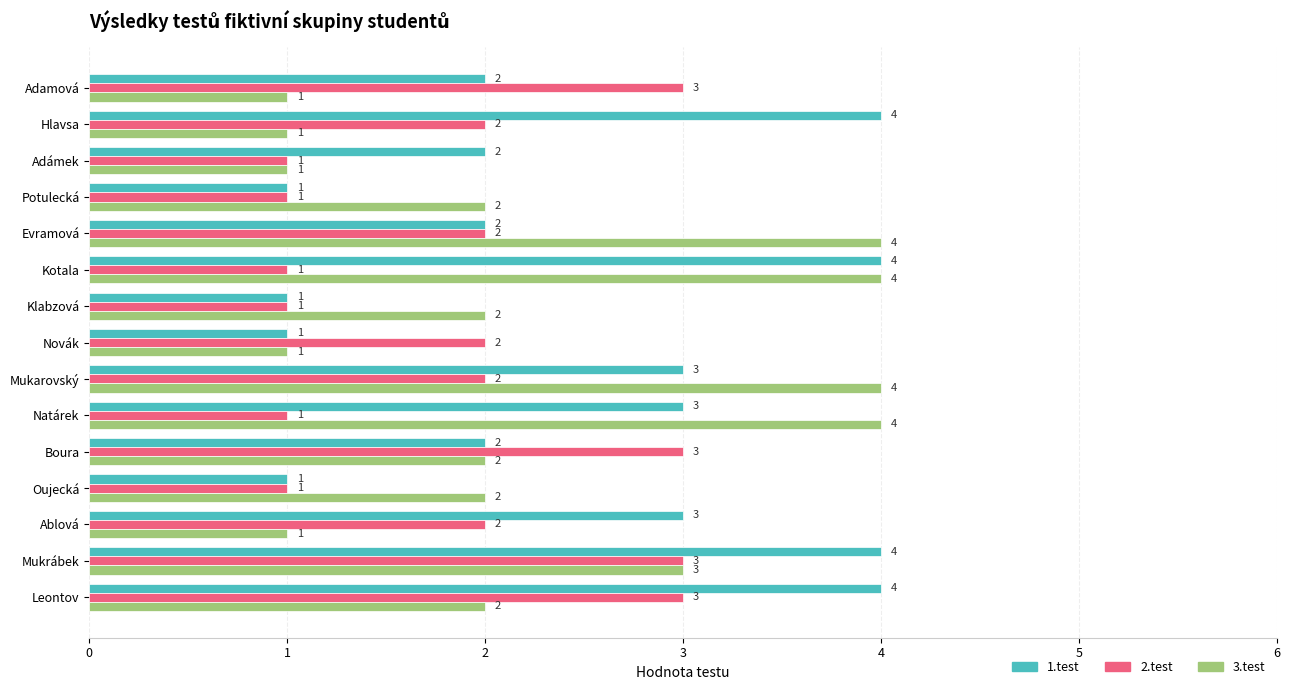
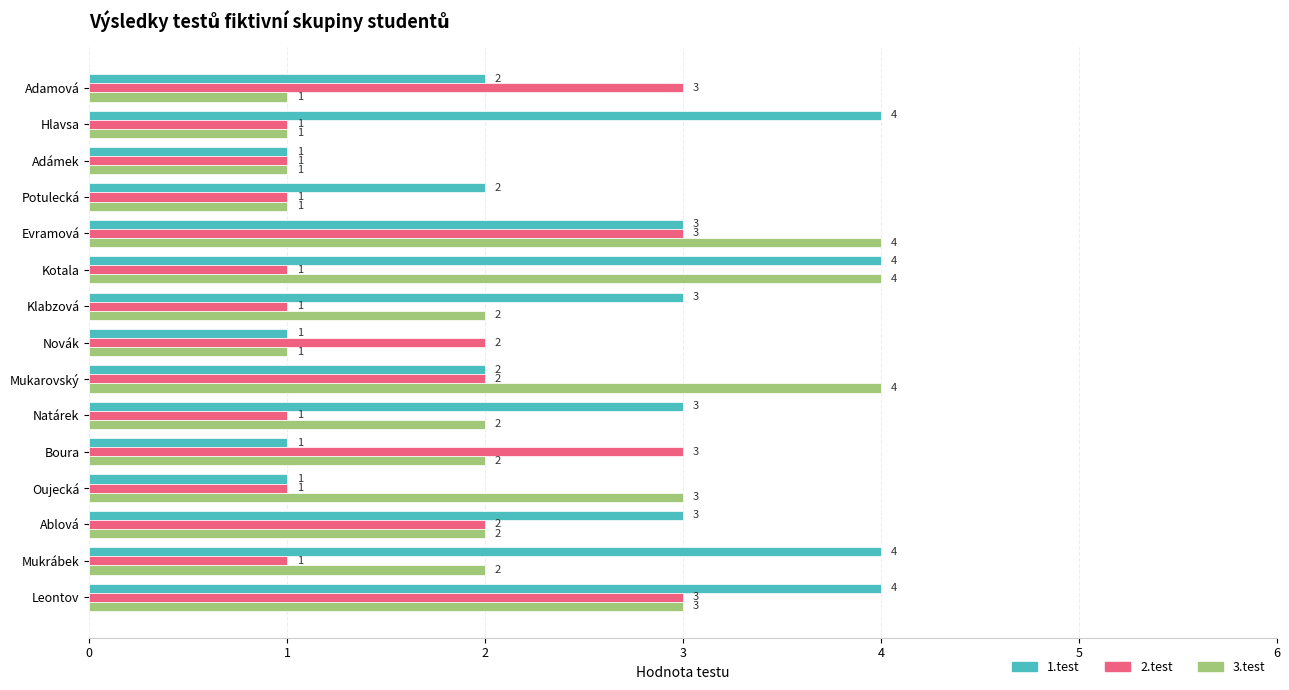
  {
    "1.test": {
      "Adamová": 2,
      "Hlavsa": 4,
-     "Adámek": 2,
-     "Potulecká": 1,
-     "Evramová": 2,
+     "Adámek": 1,
+     "Potulecká": 2,
+     "Evramová": 3,
      "Kotala": 4,
-     "Klabzová": 1,
+     "Klabzová": 3,
      "Novák": 1,
-     "Mukarovský": 3,
+     "Mukarovský": 2,
      "Natárek": 3,
-     "Boura": 2,
+     "Boura": 1,
      "Oujecká": 1,
      "Ablová": 3,
      "Mukrábek": 4,
      "Leontov": 4
    },
    "2.test": {
      "Adamová": 3,
-     "Hlavsa": 2,
+     "Hlavsa": 1,
      "Adámek": 1,
      "Potulecká": 1,
-     "Evramová": 2,
+     "Evramová": 3,
      "Kotala": 1,
      "Klabzová": 1,
      "Novák": 2,
      "Mukarovský": 2,
      "Natárek": 1,
      "Boura": 3,
      "Oujecká": 1,
      "Ablová": 2,
-     "Mukrábek": 3,
+     "Mukrábek": 1,
      "Leontov": 3
    },
    "3.test": {
      "Adamová": 1,
      "Hlavsa": 1,
      "Adámek": 1,
-     "Potulecká": 2,
+     "Potulecká": 1,
      "Evramová": 4,
      "Kotala": 4,
      "Klabzová": 2,
      "Novák": 1,
      "Mukarovský": 4,
-     "Natárek": 4,
+     "Natárek": 2,
      "Boura": 2,
-     "Oujecká": 2,
-     "Ablová": 1,
-     "Mukrábek": 3,
-     "Leontov": 2
+     "Oujecká": 3,
+     "Ablová": 2,
+     "Mukrábek": 2,
+     "Leontov": 3
    }
  }
